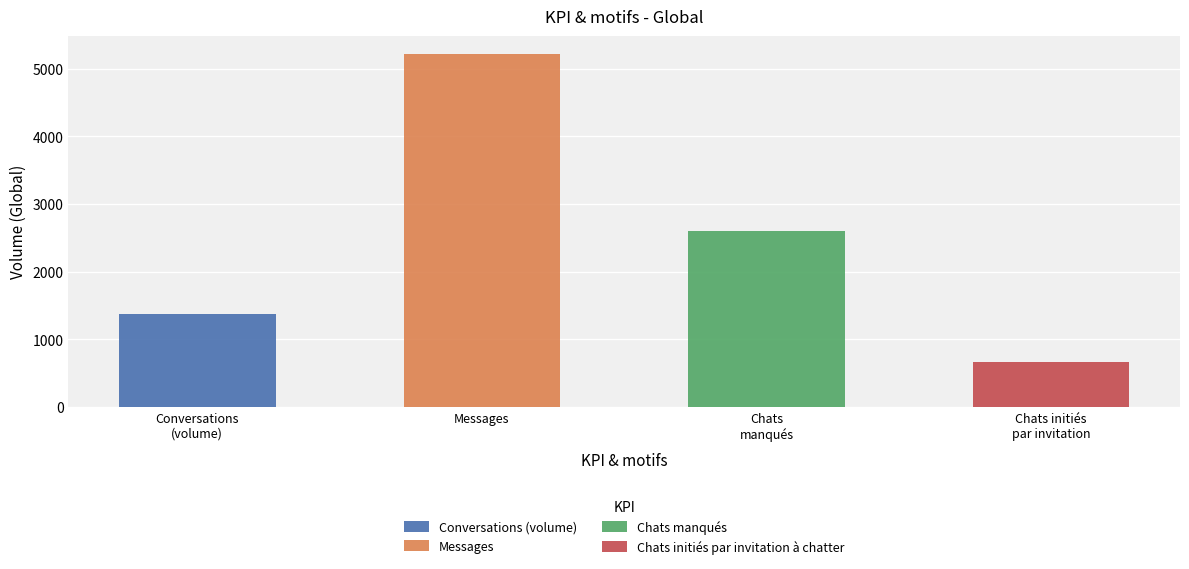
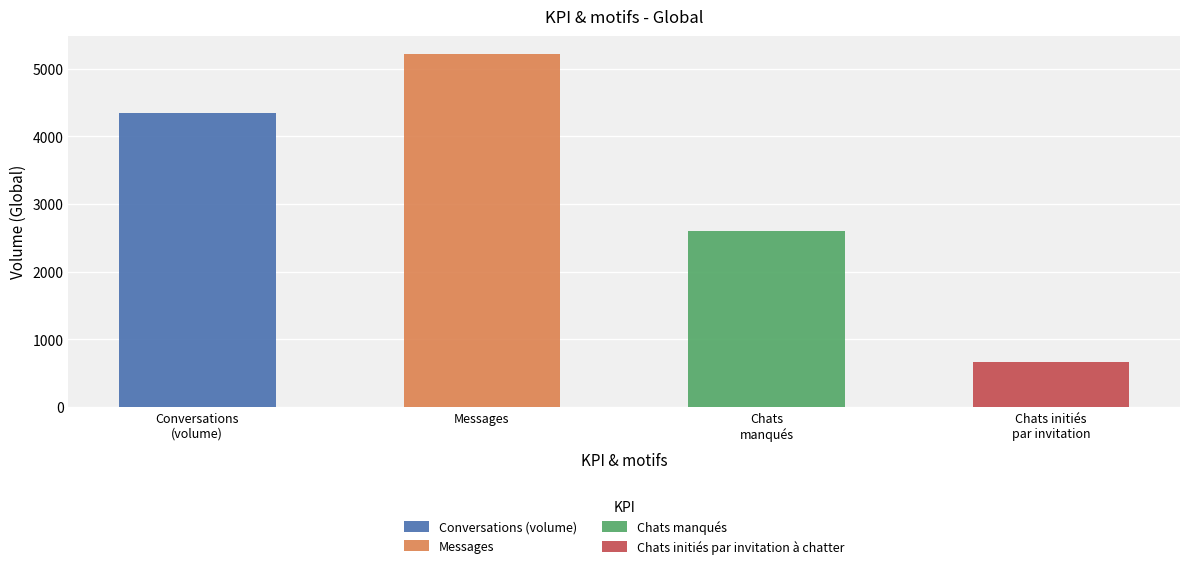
  {
-   "Conversations (volume)": 1400,
+   "Conversations (volume)": 4300,
    "Messages": 5200,
    "Chats manqués": 2600,
    "Chats initiés par invitation": 700
  }
